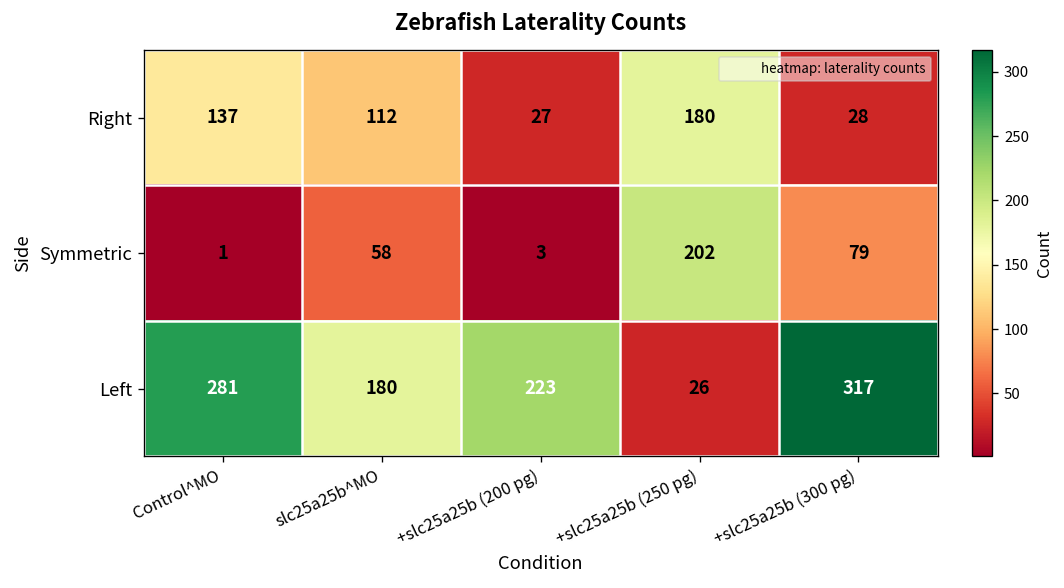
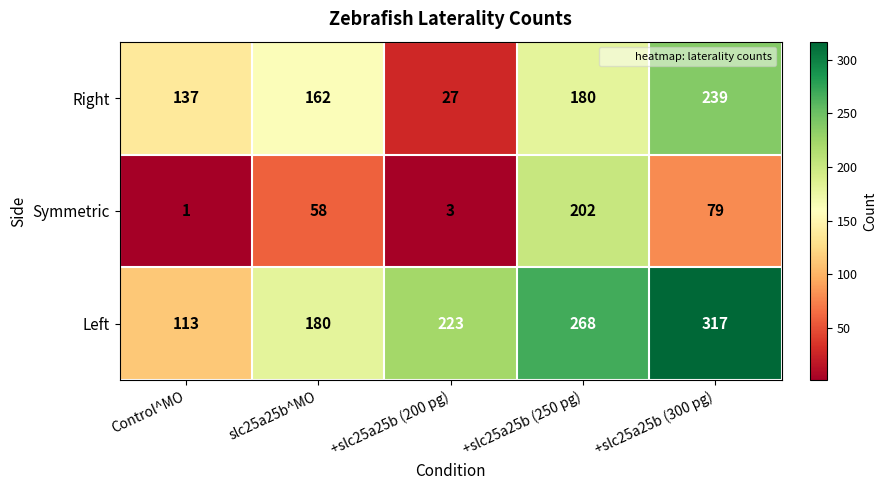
  {
    "Right": {
      "Control^MO": 137,
-     "slc25a25b^MO": 112,
+     "slc25a25b^MO": 162,
      "+slc25a25b (200 pg)": 27,
      "+slc25a25b (250 pg)": 180,
-     "+slc25a25b (300 pg)": 28
+     "+slc25a25b (300 pg)": 239
    },
    "Symmetric": {
      "Control^MO": 1,
      "slc25a25b^MO": 58,
      "+slc25a25b (200 pg)": 3,
      "+slc25a25b (250 pg)": 202,
      "+slc25a25b (300 pg)": 79
    },
    "Left": {
-     "Control^MO": 281,
+     "Control^MO": 113,
      "slc25a25b^MO": 180,
      "+slc25a25b (200 pg)": 223,
-     "+slc25a25b (250 pg)": 26,
+     "+slc25a25b (250 pg)": 268,
      "+slc25a25b (300 pg)": 317
    }
  }
